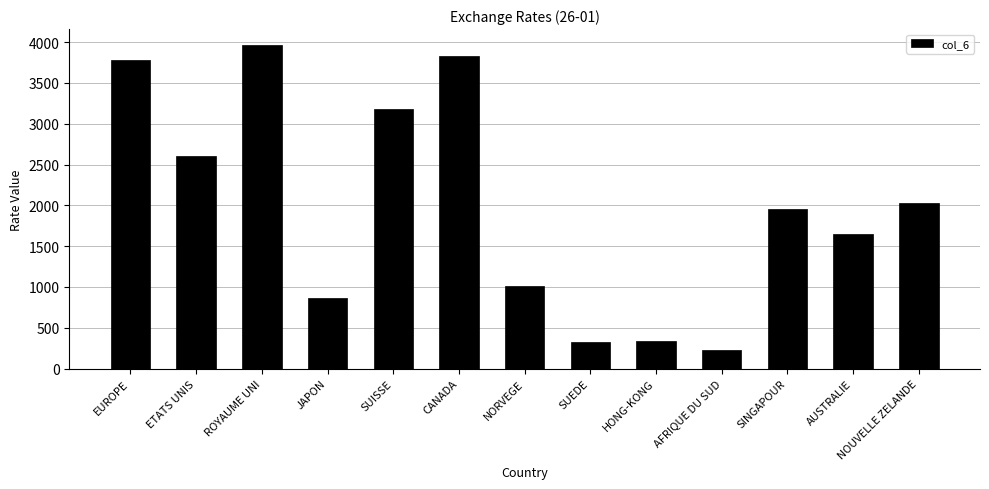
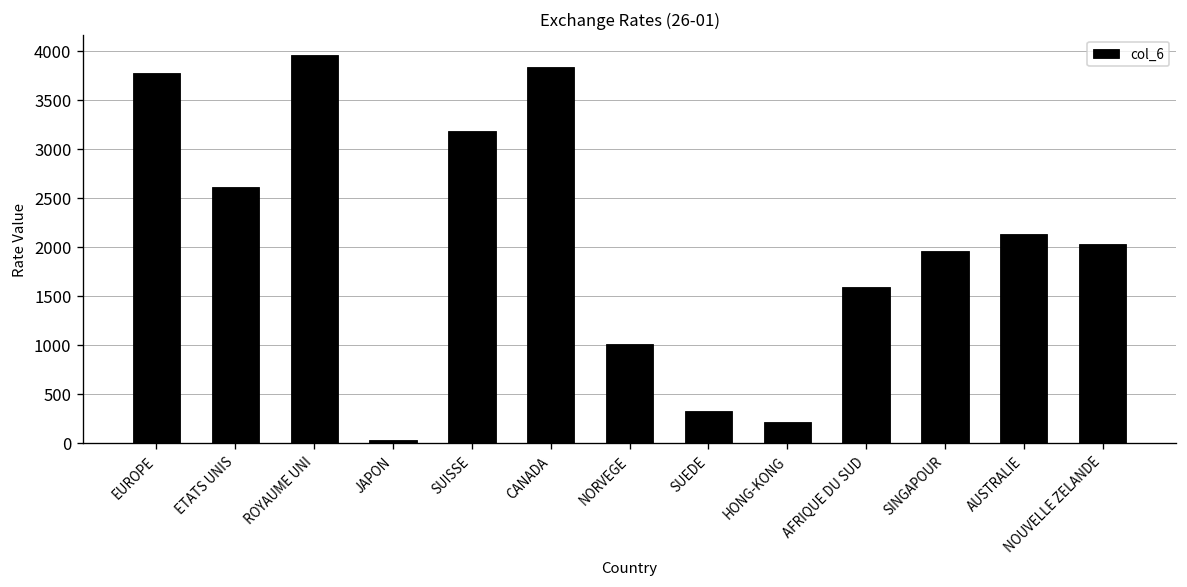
  {
    "EUROPE": 3800,
    "ETATS UNIS": 2600,
    "ROYAUME UNI": 4000,
-   "JAPON": 900,
+   "JAPON": 0,
    "SUISSE": 3200,
    "CANADA": 3800,
    "NORVEGE": 1000,
    "SUEDE": 300,
-   "HONG-KONG": 300,
-   "AFRIQUE DU SUD": 200,
+   "HONG-KONG": 200,
+   "AFRIQUE DU SUD": 1600,
    "SINGAPOUR": 2000,
-   "AUSTRALIE": 1600,
+   "AUSTRALIE": 2100,
    "NOUVELLE ZELANDE": 2000
  }
